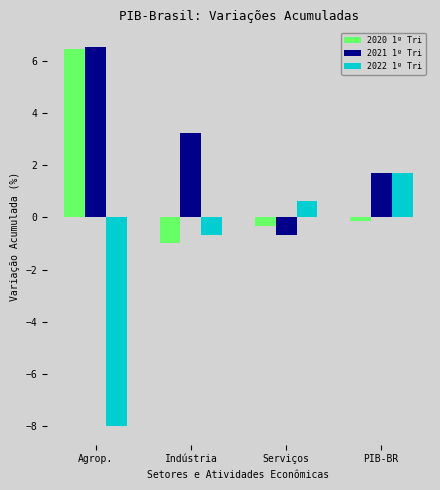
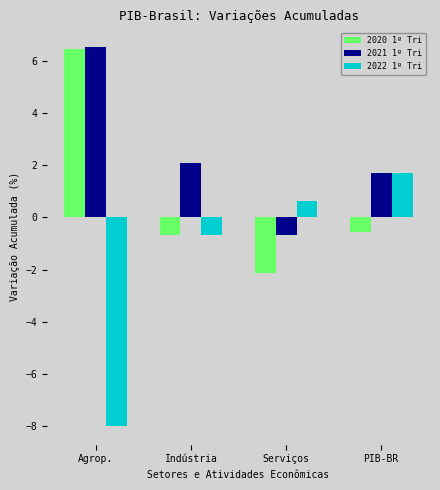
  {
    "2020 1º Tri": {
      "Agrop.": 6.5,
-     "Indústria": -1.0,
-     "Serviços": -0.3,
-     "PIB-BR": -0.1
+     "Indústria": -0.7,
+     "Serviços": -2.1,
+     "PIB-BR": -0.6
    },
    "2021 1º Tri": {
      "Agrop.": 6.5,
-     "Indústria": 3.3,
+     "Indústria": 2.1,
      "Serviços": -0.7,
      "PIB-BR": 1.7
    },
    "2022 1º Tri": {
      "Agrop.": -8.0,
      "Indústria": -0.7,
      "Serviços": 0.6,
      "PIB-BR": 1.7
    }
  }
